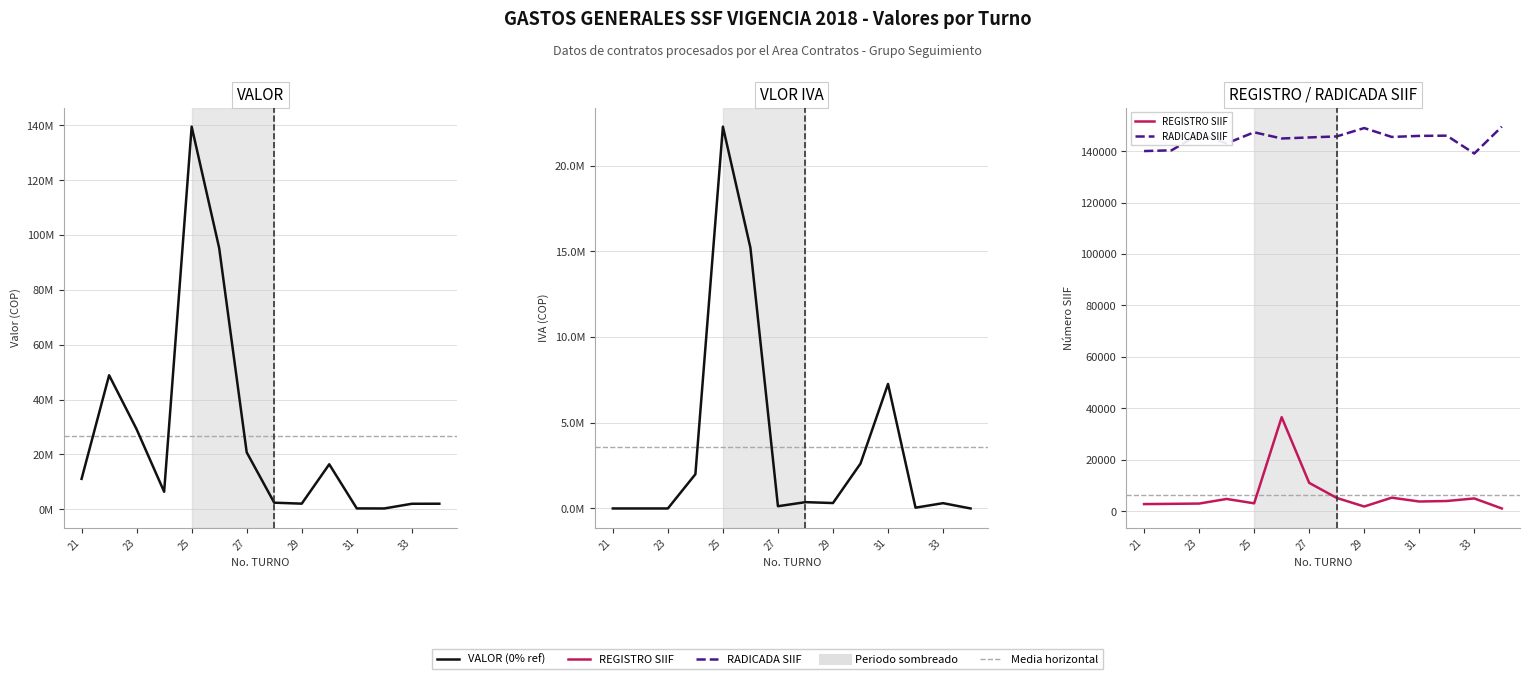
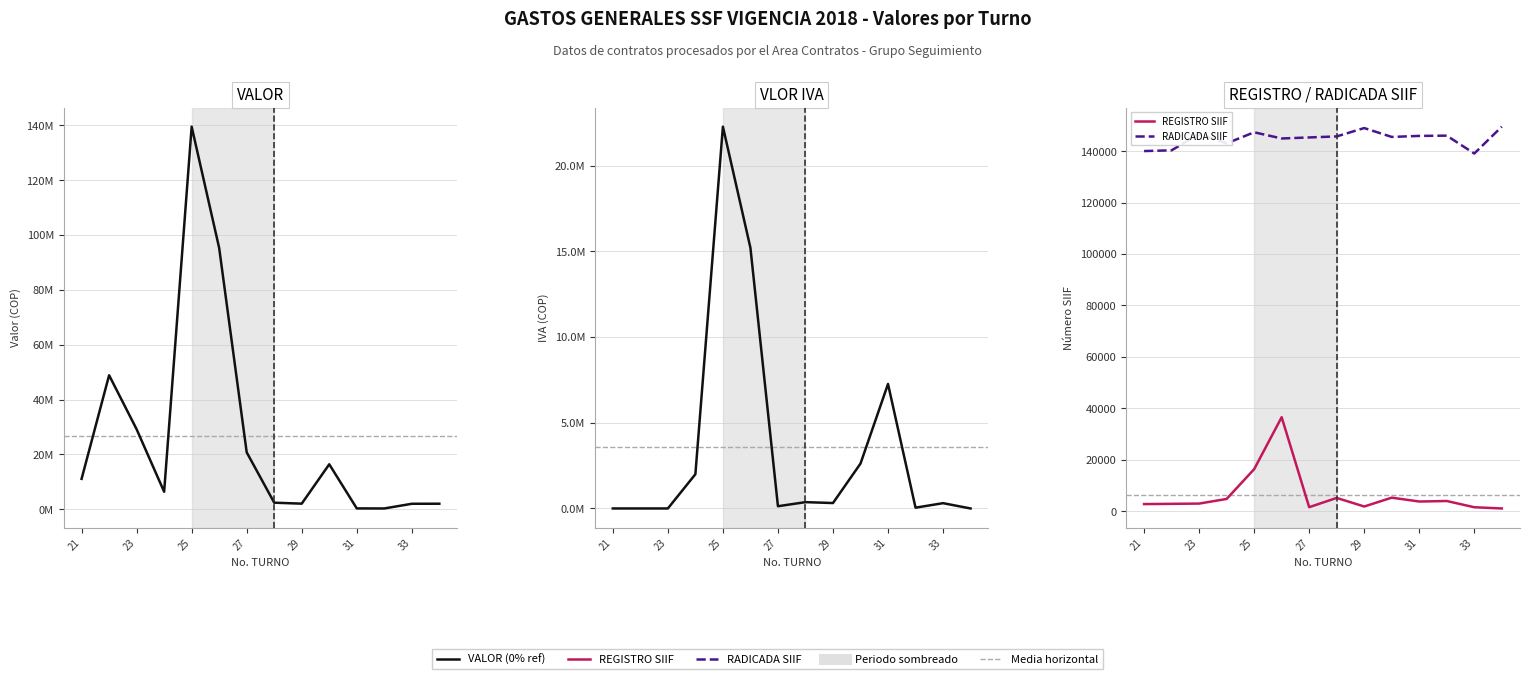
  {
    "VALOR": {
      "21": 11000000,
      "23": 29000000,
      "25": 139000000,
      "27": 21000000,
      "29": 2000000,
      "31": 0,
      "33": 2000000
    },
    "VLOR IVA": {
      "21": 0,
      "23": 0,
      "25": 22300000,
      "27": 100000,
      "29": 300000,
      "31": 7300000,
      "33": 300000
    },
    "REGISTRO / RADICADA SIIF": {
      "REGISTRO SIIF": {
        "21": 3000,
        "23": 3000,
-       "25": 3000,
-       "27": 11000,
+       "25": 16000,
+       "27": 2000,
        "29": 2000,
        "31": 4000,
-       "33": 5000
+       "33": 1000
      },
      "RADICADA SIIF": {
        "21": 140000,
        "25": 147000,
        "27": 145000,
        "29": 149000,
        "31": 146000,
        "33": 139000
      }
    }
  }
